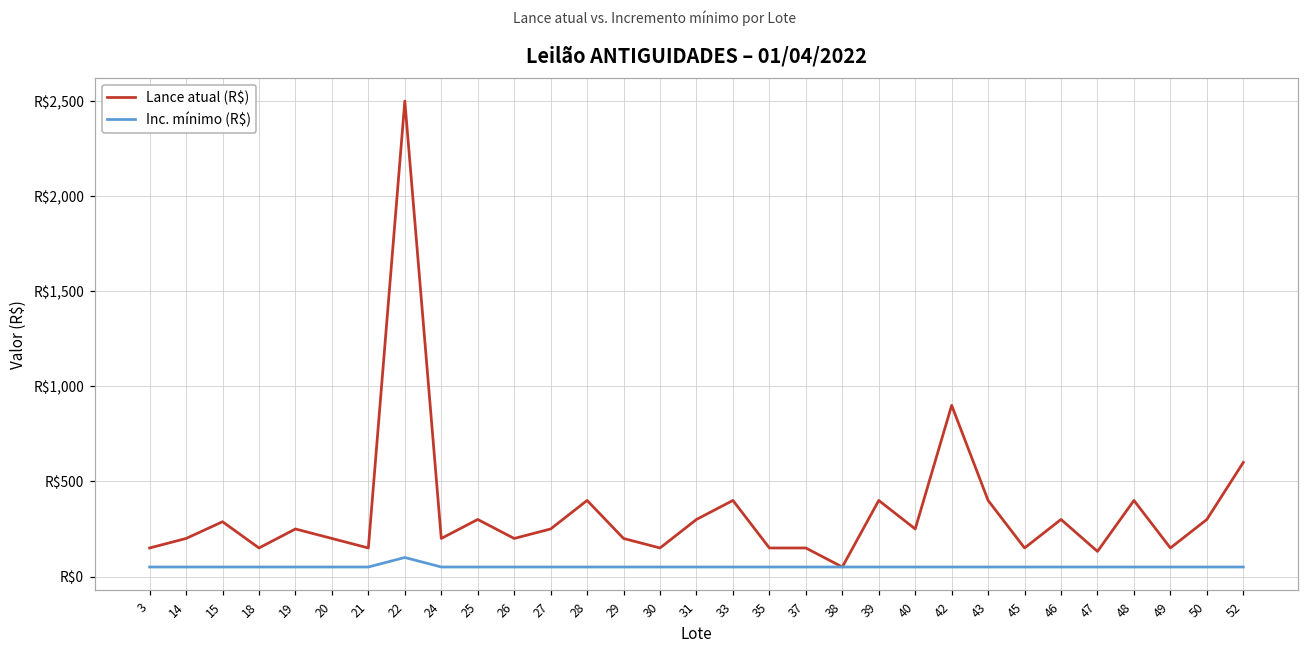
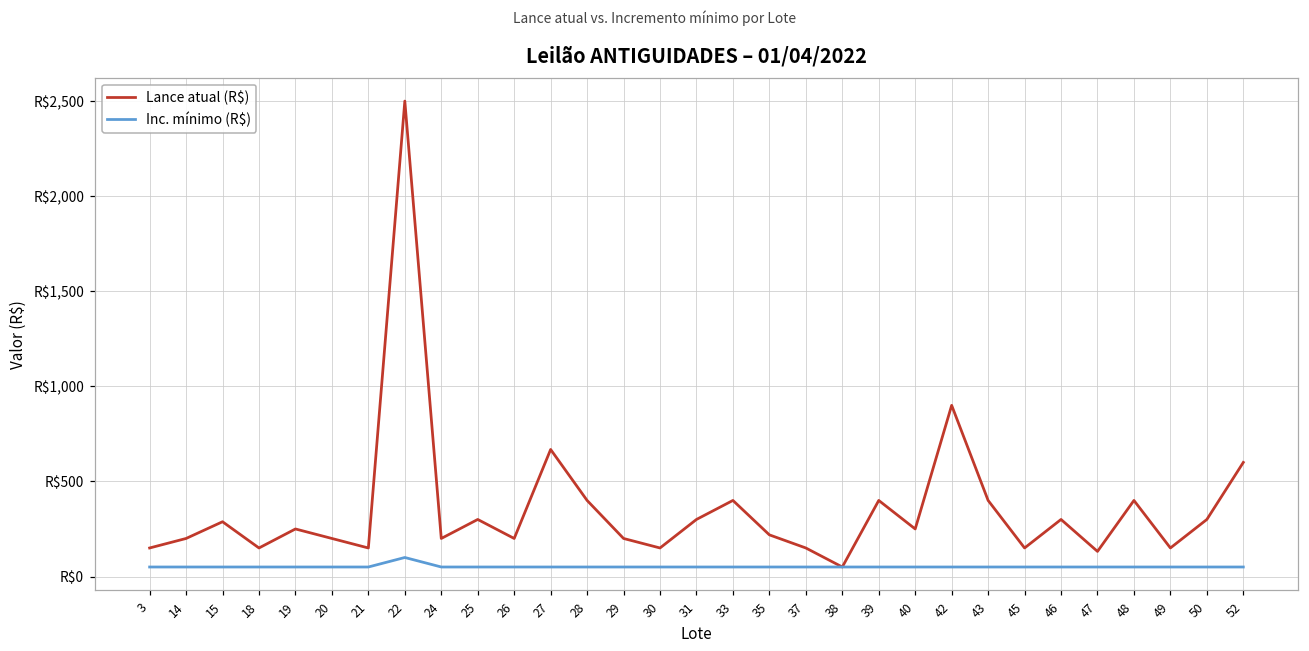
  {
    "Lance atual (R$)": {
      "3": "R$150",
      "14": "R$200",
      "15": "R$290",
      "18": "R$150",
      "19": "R$250",
      "20": "R$200",
      "21": "R$150",
      "22": "R$2,500",
      "24": "R$200",
      "25": "R$300",
      "26": "R$200",
-     "27": "R$250",
+     "27": "R$670",
      "28": "R$400",
      "29": "R$200",
      "30": "R$150",
      "31": "R$300",
      "33": "R$400",
-     "35": "R$150",
+     "35": "R$220",
      "37": "R$150",
      "39": "R$400",
      "40": "R$250",
      "42": "R$900",
      "43": "R$400",
      "45": "R$150",
      "46": "R$300",
      "47": "R$130",
      "48": "R$400",
      "49": "R$150",
      "50": "R$300",
      "52": "R$600"
    },
    "Inc. mínimo (R$)": {
      "3": "R$50",
      "14": "R$50",
      "15": "R$50",
      "18": "R$50",
      "19": "R$50",
      "20": "R$50",
      "21": "R$50",
      "22": "R$100",
      "24": "R$50",
      "25": "R$50",
      "26": "R$50",
      "27": "R$50",
      "28": "R$50",
      "29": "R$50",
      "30": "R$50",
      "31": "R$50",
      "33": "R$50",
      "35": "R$50",
      "37": "R$50",
      "39": "R$50",
      "40": "R$50",
      "42": "R$50",
      "43": "R$50",
      "45": "R$50",
      "46": "R$50",
      "47": "R$50",
      "48": "R$50",
      "49": "R$50",
      "50": "R$50",
      "52": "R$50"
    }
  }
